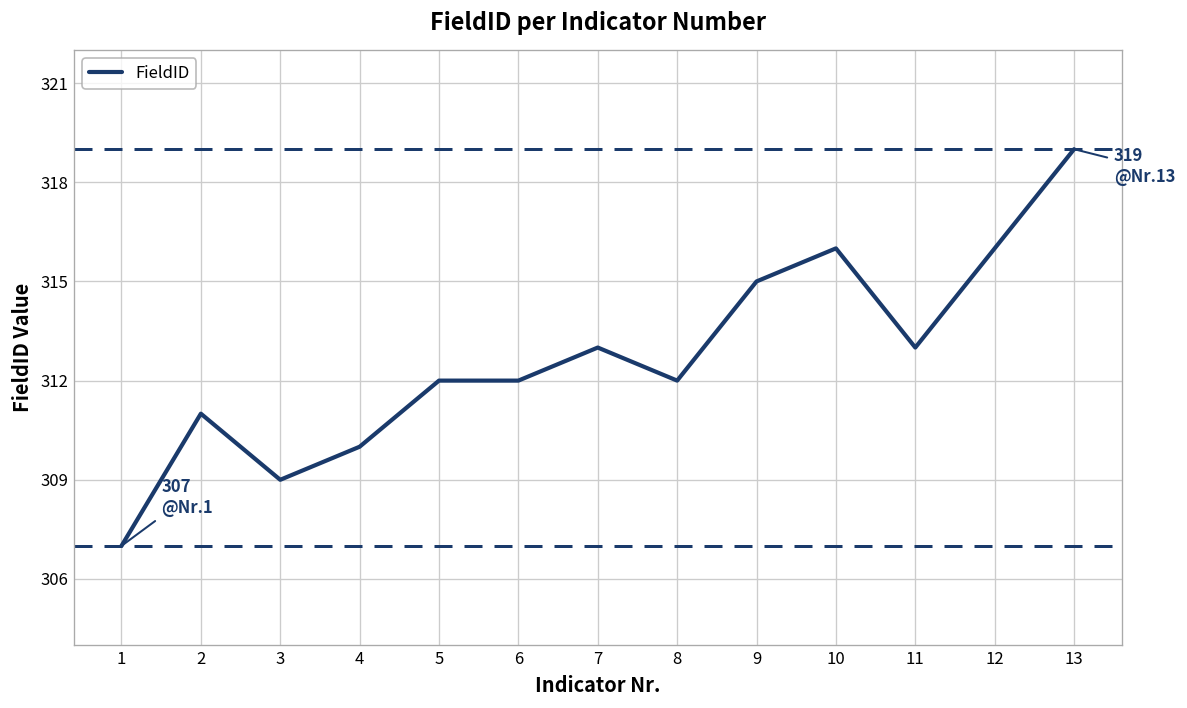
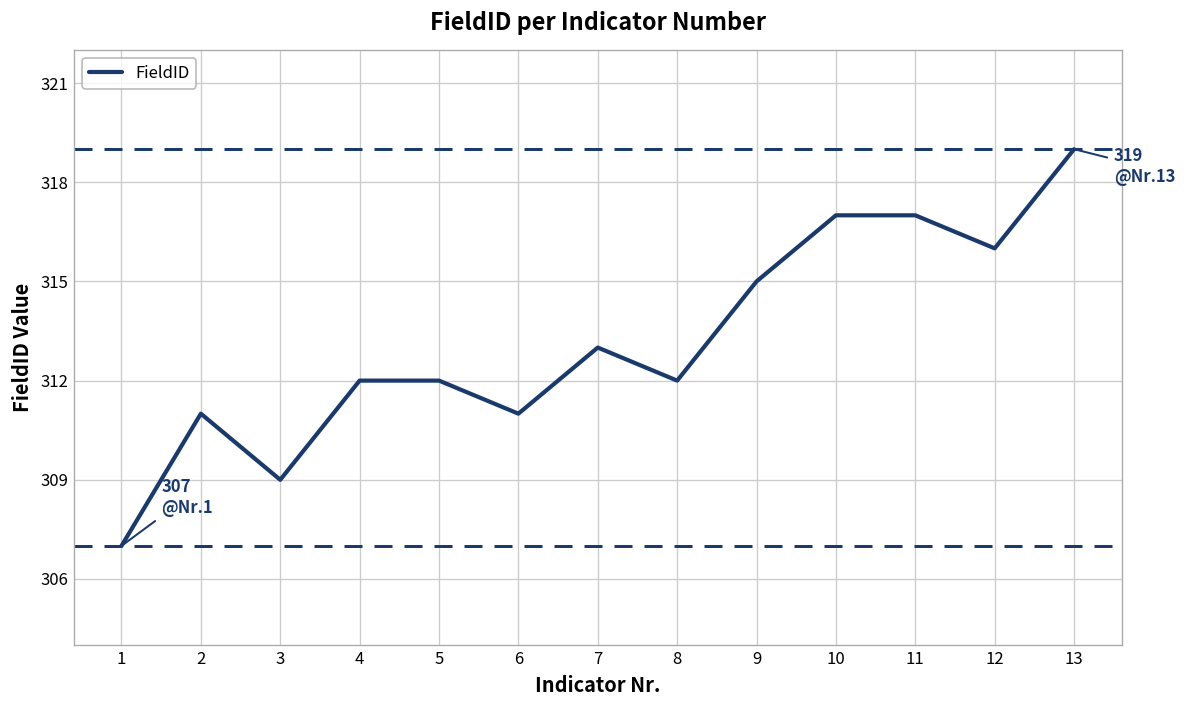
  {
    "2": 311,
    "3": 309,
-   "4": 310,
+   "4": 312,
    "5": 312,
-   "6": 312,
+   "6": 311,
    "7": 313,
    "8": 312,
    "9": 315,
-   "10": 316,
-   "11": 313,
+   "10": 317,
+   "11": 317,
    "12": 316
  }
